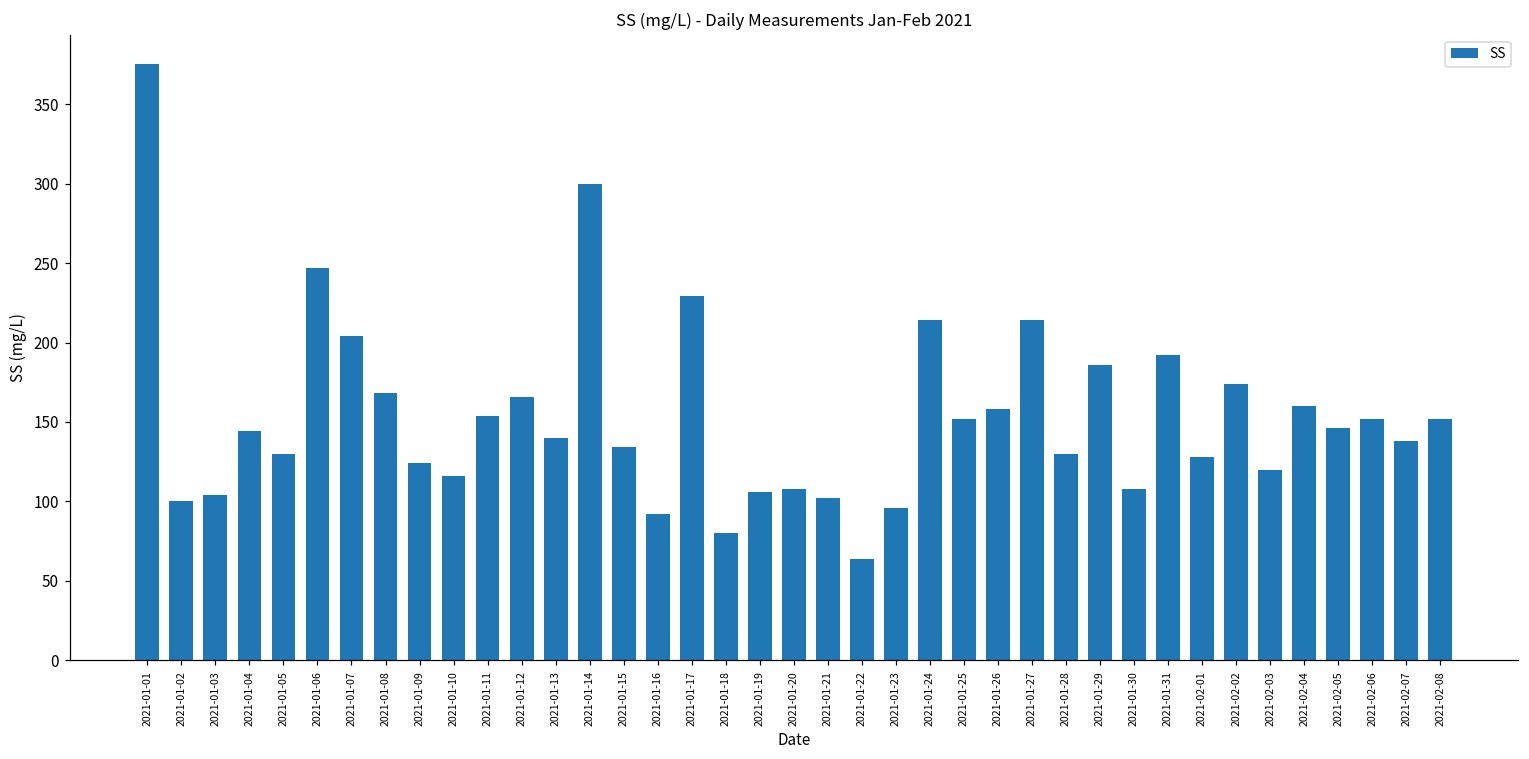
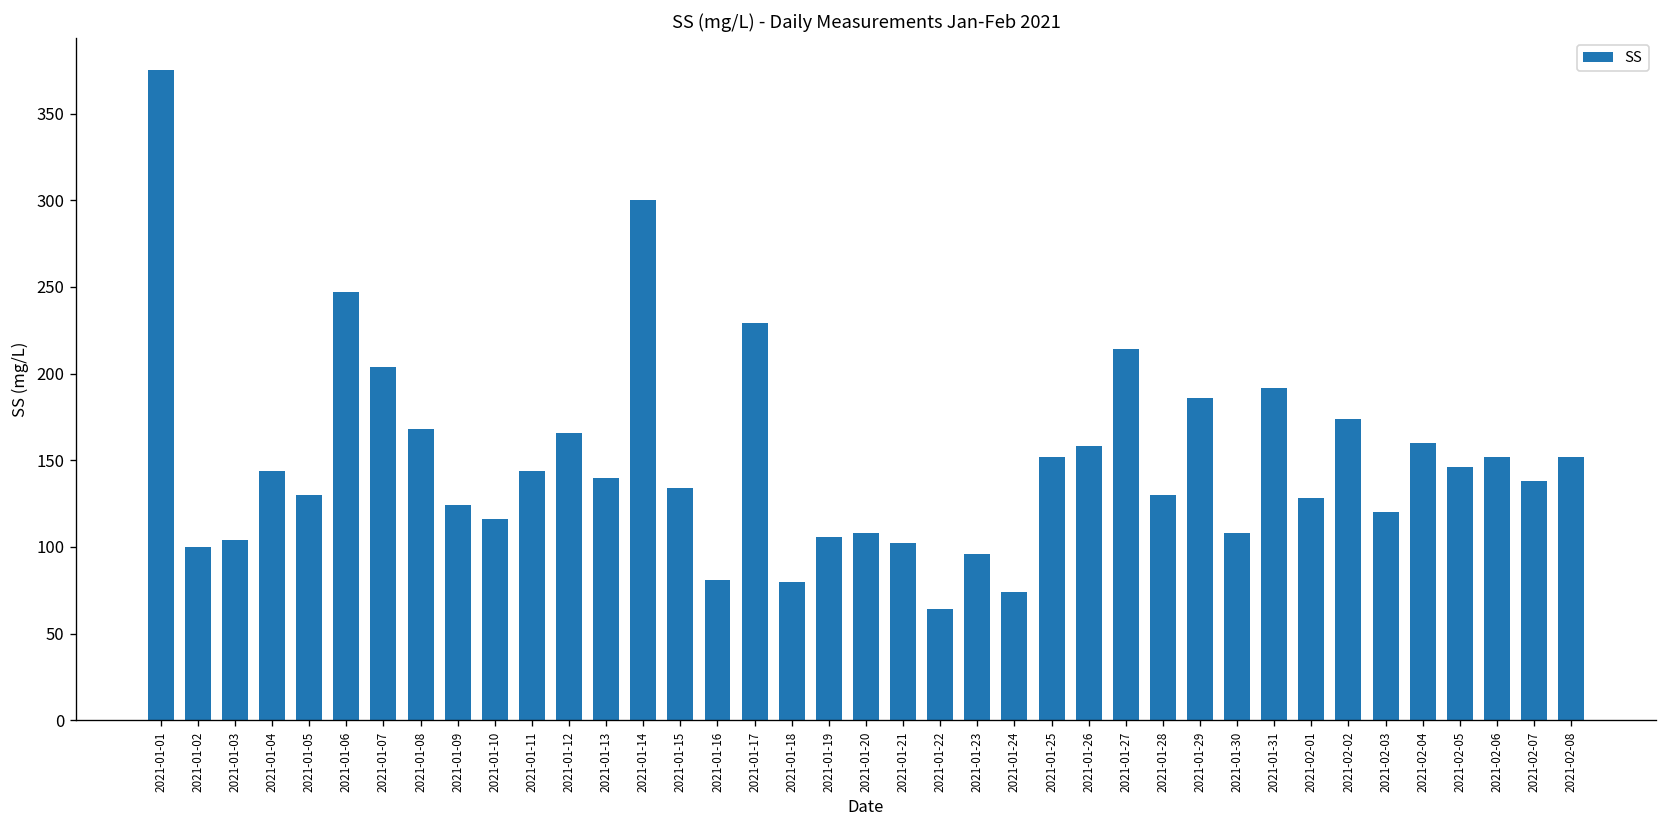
  {
    "2021-01-01": 375,
    "2021-01-02": 100,
    "2021-01-03": 104,
    "2021-01-04": 144,
    "2021-01-05": 130,
    "2021-01-06": 247,
    "2021-01-07": 204,
    "2021-01-08": 168,
    "2021-01-09": 124,
    "2021-01-10": 116,
-   "2021-01-11": 154,
+   "2021-01-11": 144,
    "2021-01-12": 166,
    "2021-01-13": 140,
    "2021-01-14": 300,
    "2021-01-15": 134,
-   "2021-01-16": 92,
+   "2021-01-16": 81,
    "2021-01-17": 229,
    "2021-01-18": 80,
    "2021-01-19": 106,
    "2021-01-20": 108,
    "2021-01-21": 102,
    "2021-01-22": 64,
    "2021-01-23": 96,
-   "2021-01-24": 214,
+   "2021-01-24": 74,
    "2021-01-25": 152,
    "2021-01-26": 158,
    "2021-01-27": 214,
    "2021-01-28": 130,
    "2021-01-29": 186,
    "2021-01-30": 108,
    "2021-01-31": 192,
    "2021-02-01": 128,
    "2021-02-02": 174,
    "2021-02-03": 120,
    "2021-02-04": 160,
    "2021-02-05": 146,
    "2021-02-06": 152,
    "2021-02-07": 138,
    "2021-02-08": 152
  }
